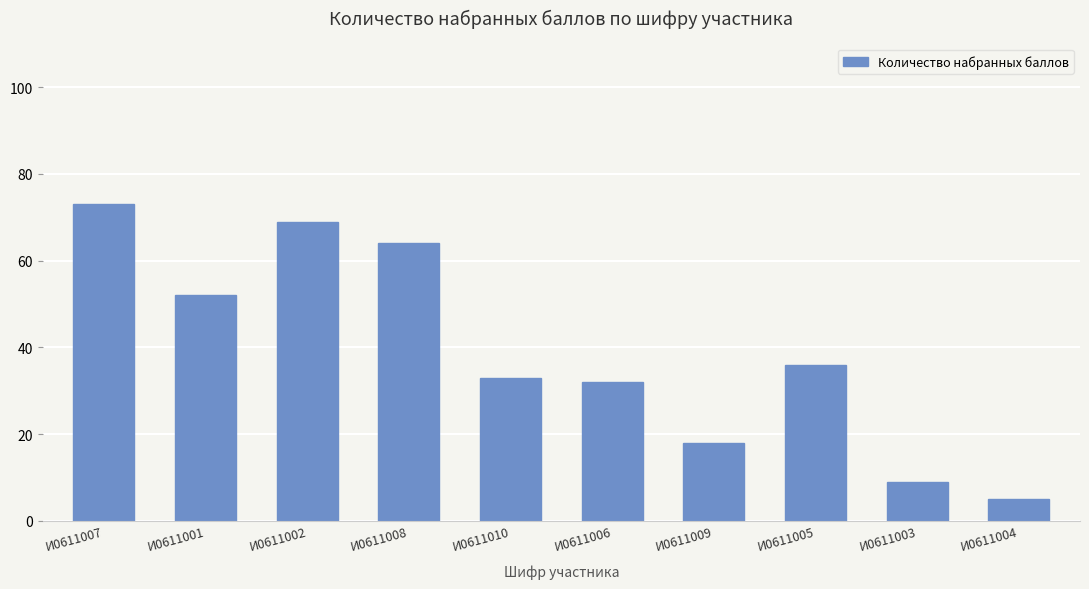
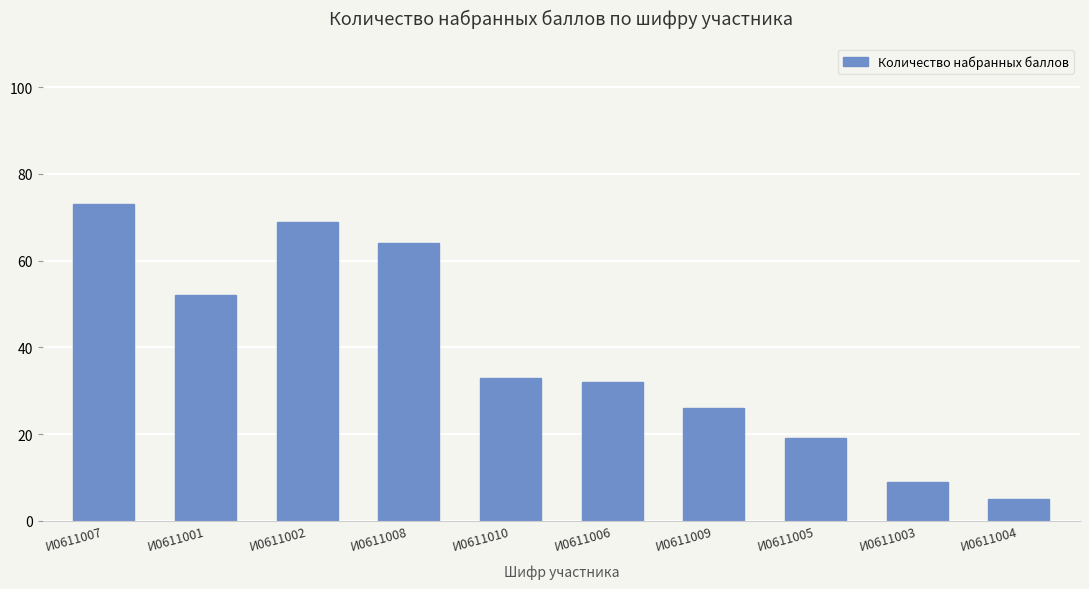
  {
    "И0611007": 73,
    "И0611001": 52,
    "И0611002": 69,
    "И0611008": 64,
    "И0611010": 33,
    "И0611006": 32,
-   "И0611009": 18,
-   "И0611005": 36,
+   "И0611009": 26,
+   "И0611005": 19,
    "И0611003": 9,
    "И0611004": 5
  }
